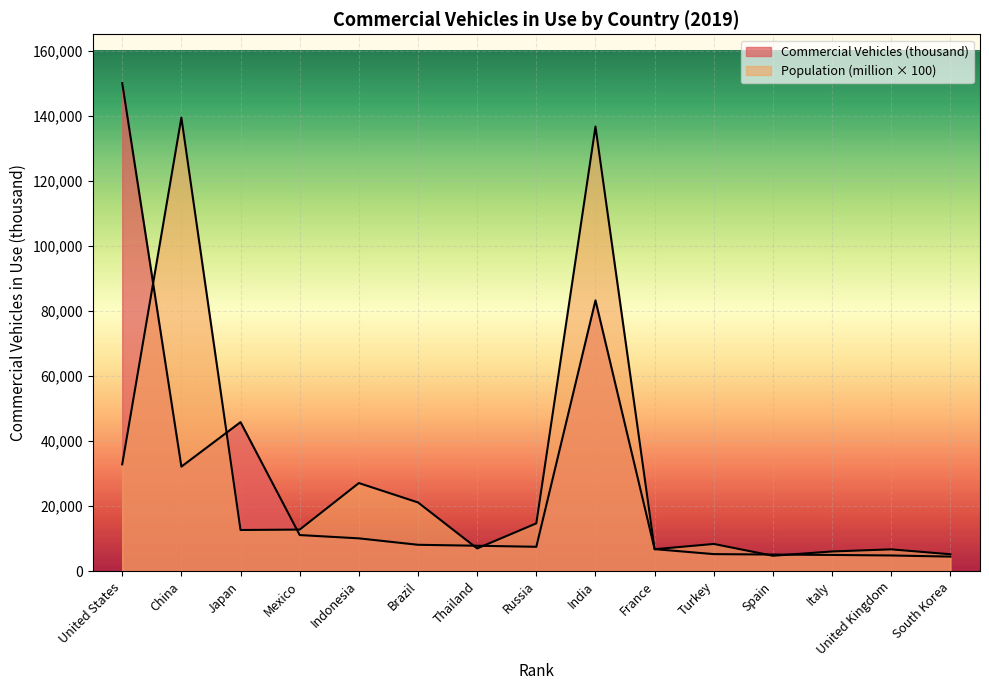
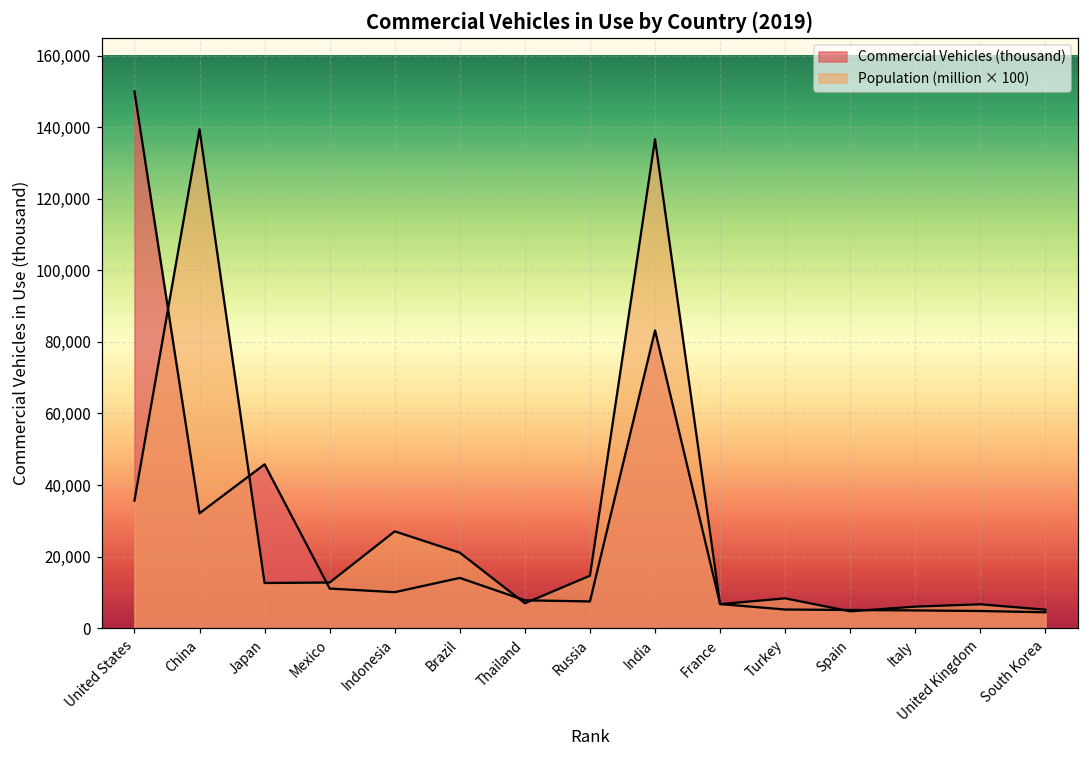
  {
    "Commercial Vehicles (thousand)": {
      "United States": "150,000",
      "China": "32,000",
      "Japan": "46,000",
      "Mexico": "11,000",
      "Indonesia": "10,000",
-     "Brazil": "8,000",
+     "Brazil": "14,000",
      "Thailand": "8,000",
      "Russia": "7,000",
      "India": "83,000",
      "Turkey": "5,000",
      "Italy": "5,000",
      "United Kingdom": "5,000"
    },
    "Population (million × 100)": {
-     "United States": "33,000",
+     "United States": "36,000",
      "China": "139,000",
      "Japan": "13,000",
      "Mexico": "13,000",
      "Indonesia": "27,000",
      "Brazil": "21,000",
      "Thailand": "7,000",
      "Russia": "15,000",
      "India": "137,000",
      "Turkey": "8,000",
      "Italy": "6,000",
      "United Kingdom": "7,000"
    }
  }
